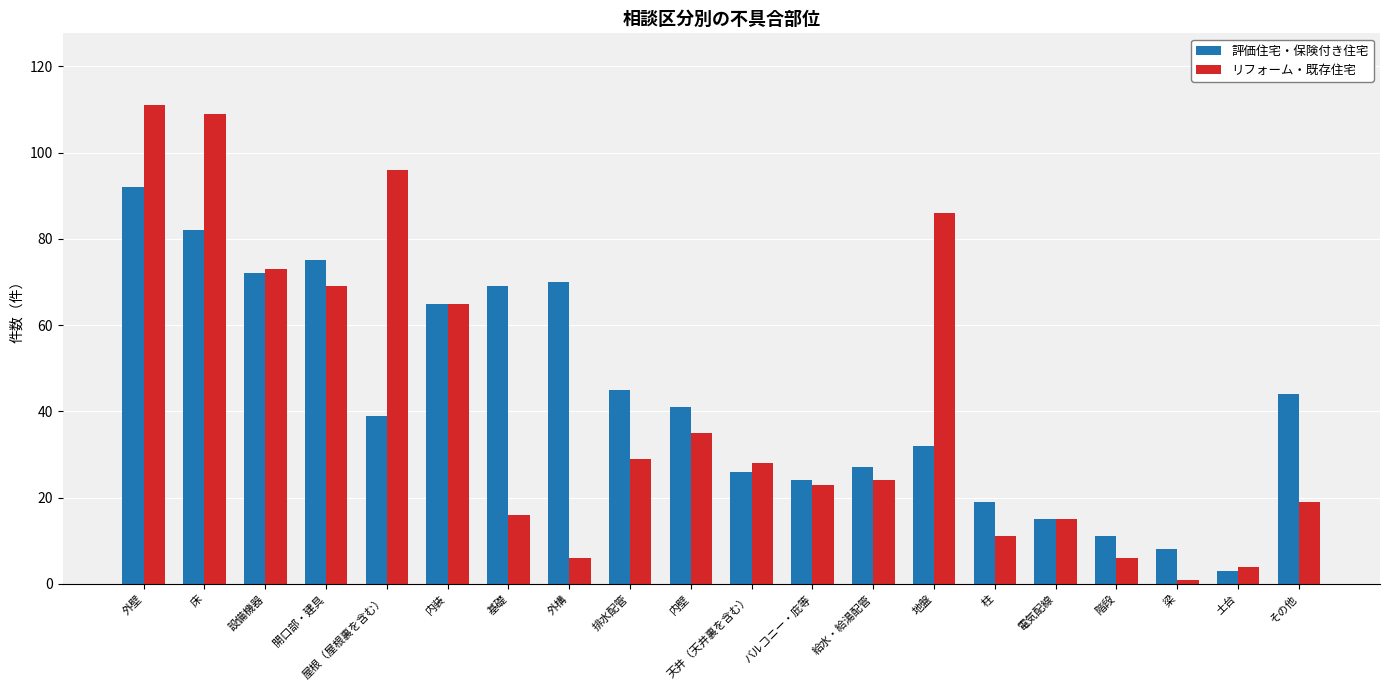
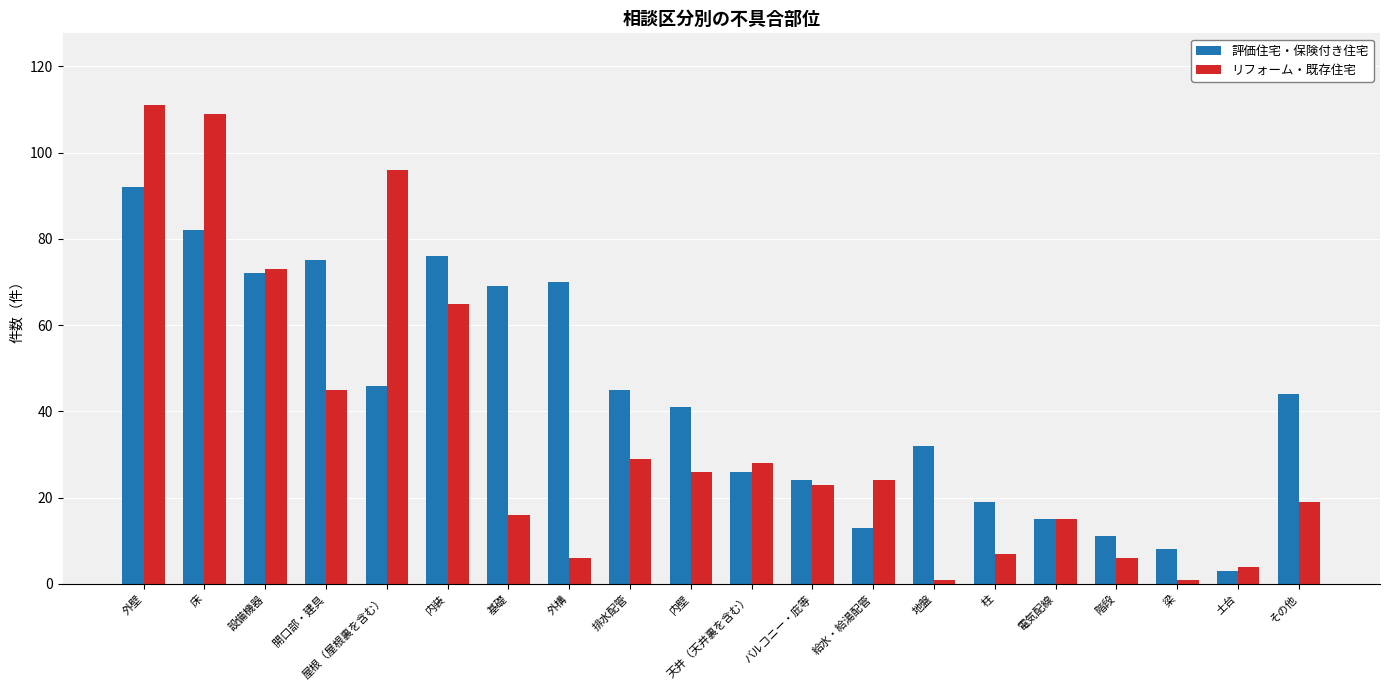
  {
    "評価住宅・保険付き住宅": {
      "外壁": 92,
      "床": 82,
      "設備機器": 72,
      "開口部・建具": 75,
-     "屋根（屋根裏を含む）": 39,
-     "内装": 65,
+     "屋根（屋根裏を含む）": 46,
+     "内装": 76,
      "基礎": 69,
      "外構": 70,
      "排水配管": 45,
      "内壁": 41,
      "天井（天井裏を含む）": 26,
      "バルコニー・庇等": 24,
-     "給水・給湯配管": 27,
+     "給水・給湯配管": 13,
      "地盤": 32,
      "柱": 19,
      "電気配線": 15,
      "階段": 11,
      "梁": 8,
      "土台": 3,
      "その他": 44
    },
    "リフォーム・既存住宅": {
      "外壁": 111,
      "床": 109,
      "設備機器": 73,
-     "開口部・建具": 69,
+     "開口部・建具": 45,
      "屋根（屋根裏を含む）": 96,
      "内装": 65,
      "基礎": 16,
      "外構": 6,
      "排水配管": 29,
-     "内壁": 35,
+     "内壁": 26,
      "天井（天井裏を含む）": 28,
      "バルコニー・庇等": 23,
      "給水・給湯配管": 24,
-     "地盤": 86,
-     "柱": 11,
+     "地盤": 1,
+     "柱": 7,
      "電気配線": 15,
      "階段": 6,
      "梁": 1,
      "土台": 4,
      "その他": 19
    }
  }
